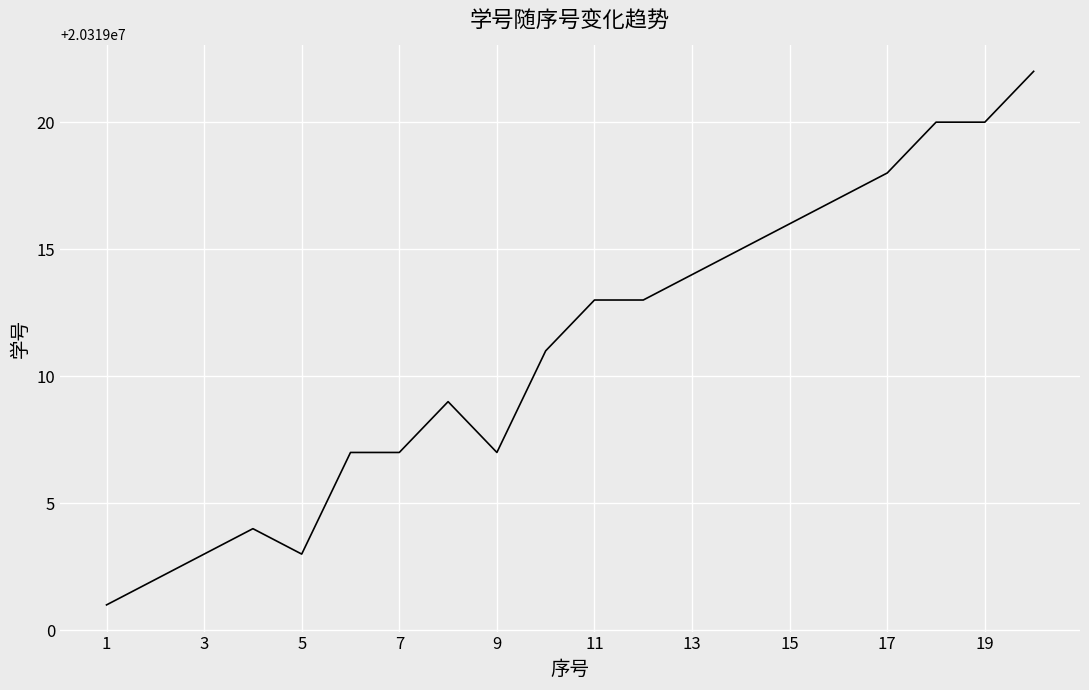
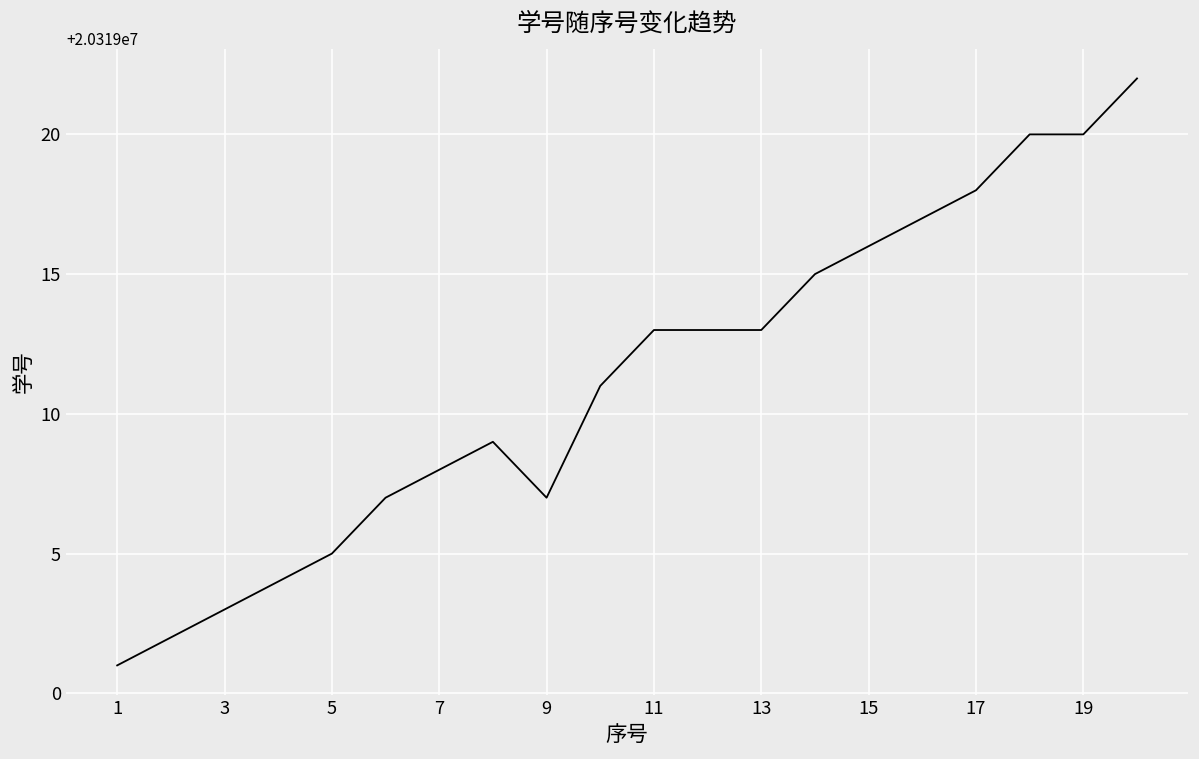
  {
    "1": 20319001,
    "3": 20319003,
-   "5": 20319003,
-   "7": 20319007,
+   "5": 20319005,
+   "7": 20319008,
    "9": 20319007,
    "11": 20319013,
-   "13": 20319014,
+   "13": 20319013,
    "15": 20319016,
    "17": 20319018,
    "19": 20319020
  }
